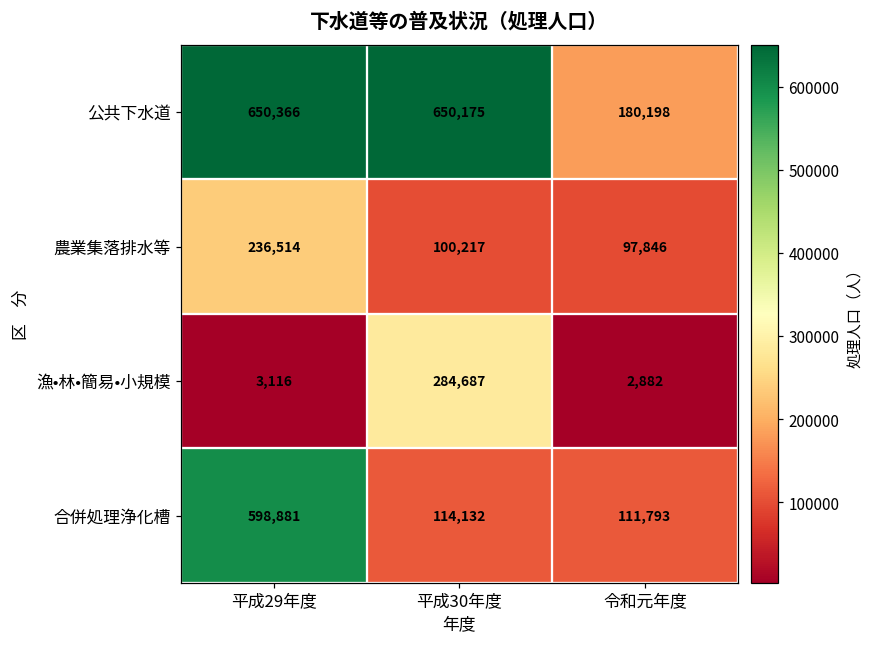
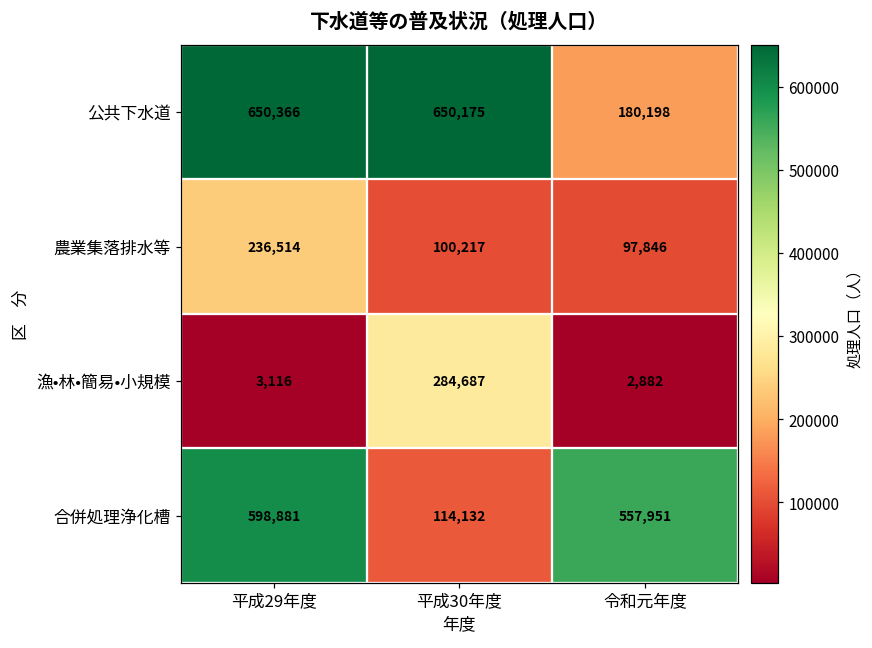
  {
    "公共下水道": {
      "平成29年度": "650,366",
      "平成30年度": "650,175",
      "令和元年度": "180,198"
    },
    "農業集落排水等": {
      "平成29年度": "236,514",
      "平成30年度": "100,217",
      "令和元年度": "97,846"
    },
    "漁•林•簡易•小規模": {
      "平成29年度": "3,116",
      "平成30年度": "284,687",
      "令和元年度": "2,882"
    },
    "合併処理浄化槽": {
      "平成29年度": "598,881",
      "平成30年度": "114,132",
-     "令和元年度": "111,793"
+     "令和元年度": "557,951"
    }
  }
